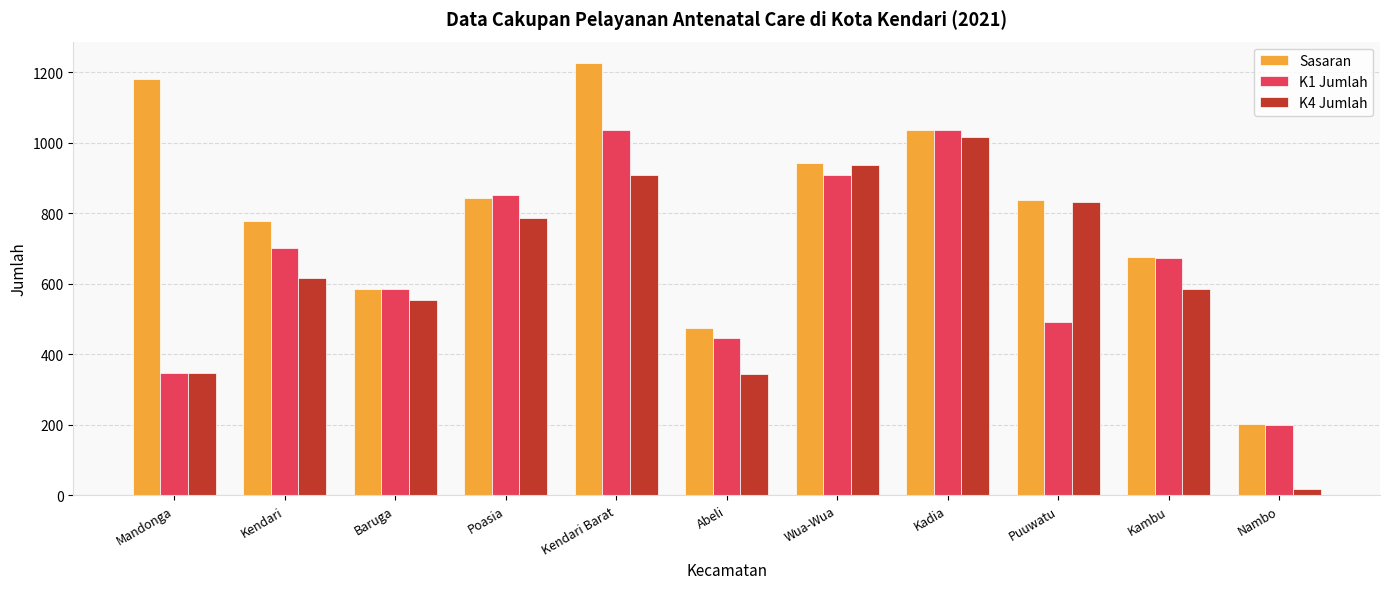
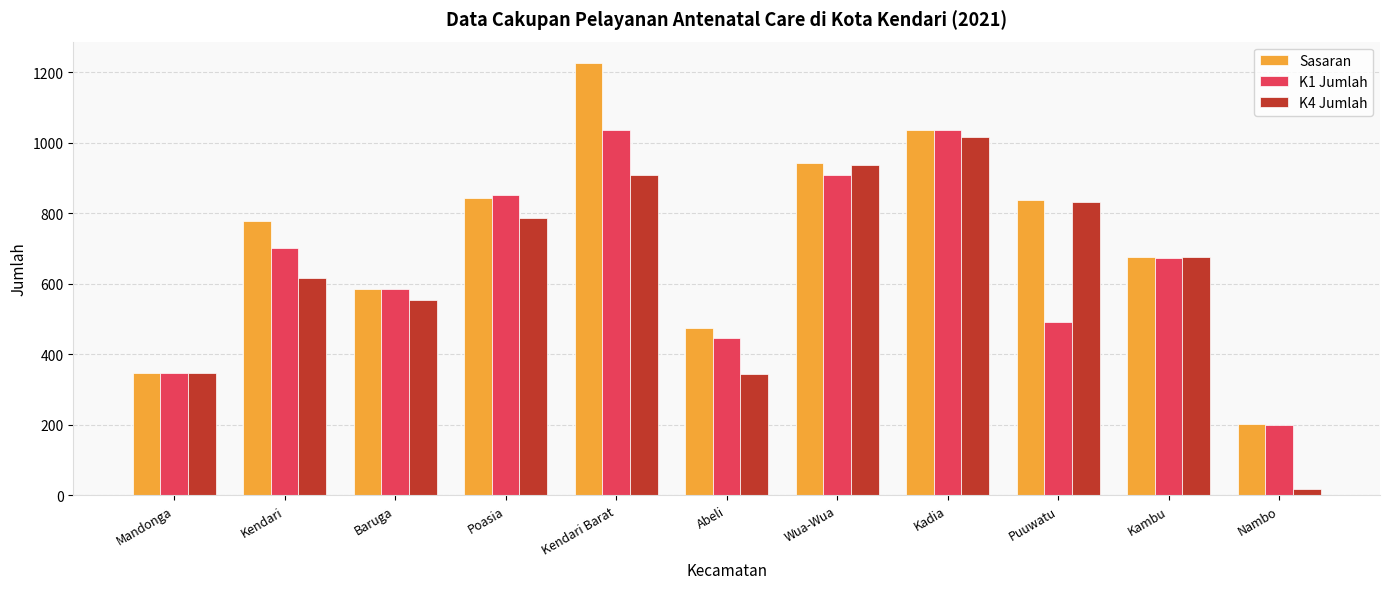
  {
    "Sasaran": {
-     "Mandonga": 1180,
+     "Mandonga": 350,
      "Kendari": 780,
      "Baruga": 590,
      "Poasia": 840,
      "Kendari Barat": 1230,
      "Abeli": 480,
      "Wua-Wua": 940,
      "Kadia": 1040,
      "Puuwatu": 840,
      "Kambu": 680,
      "Nambo": 200
    },
    "K1 Jumlah": {
      "Mandonga": 350,
      "Kendari": 700,
      "Baruga": 590,
      "Poasia": 850,
      "Kendari Barat": 1040,
      "Abeli": 450,
      "Wua-Wua": 910,
      "Kadia": 1040,
      "Puuwatu": 490,
      "Kambu": 670,
      "Nambo": 200
    },
    "K4 Jumlah": {
      "Mandonga": 350,
      "Kendari": 620,
      "Baruga": 550,
      "Poasia": 790,
      "Kendari Barat": 910,
      "Abeli": 340,
      "Wua-Wua": 940,
      "Kadia": 1020,
      "Puuwatu": 830,
-     "Kambu": 590,
+     "Kambu": 680,
      "Nambo": 20
    }
  }
